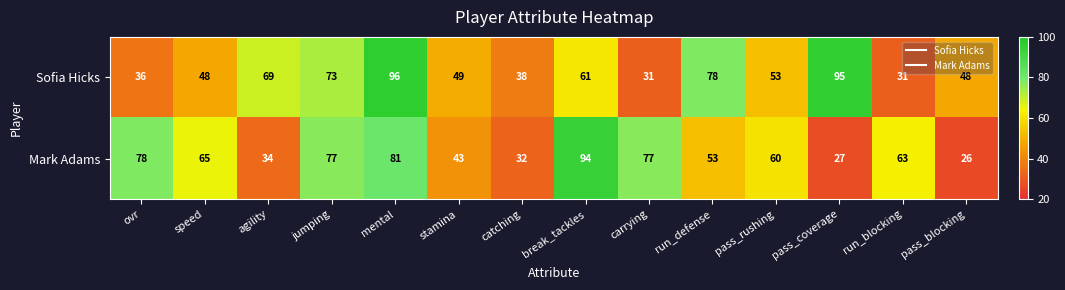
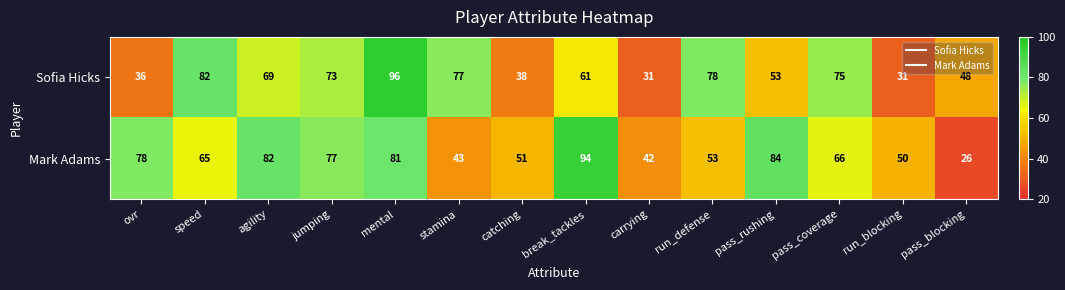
  {
    "Sofia Hicks": {
      "ovr": 36,
-     "speed": 48,
+     "speed": 82,
      "agility": 69,
      "jumping": 73,
      "mental": 96,
-     "stamina": 49,
+     "stamina": 77,
      "catching": 38,
      "break_tackles": 61,
      "carrying": 31,
      "run_defense": 78,
      "pass_rushing": 53,
-     "pass_coverage": 95
+     "pass_coverage": 75
    },
    "Mark Adams": {
      "ovr": 78,
      "speed": 65,
-     "agility": 34,
+     "agility": 82,
      "jumping": 77,
      "mental": 81,
      "stamina": 43,
-     "catching": 32,
+     "catching": 51,
      "break_tackles": 94,
-     "carrying": 77,
+     "carrying": 42,
      "run_defense": 53,
-     "pass_rushing": 60,
-     "pass_coverage": 27,
-     "run_blocking": 63,
+     "pass_rushing": 84,
+     "pass_coverage": 66,
+     "run_blocking": 50,
      "pass_blocking": 26
    }
  }
